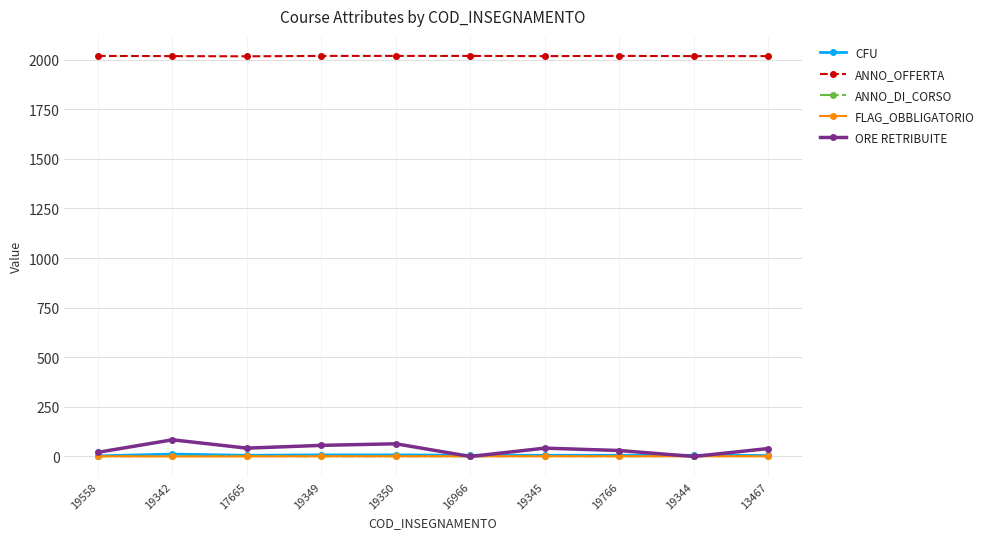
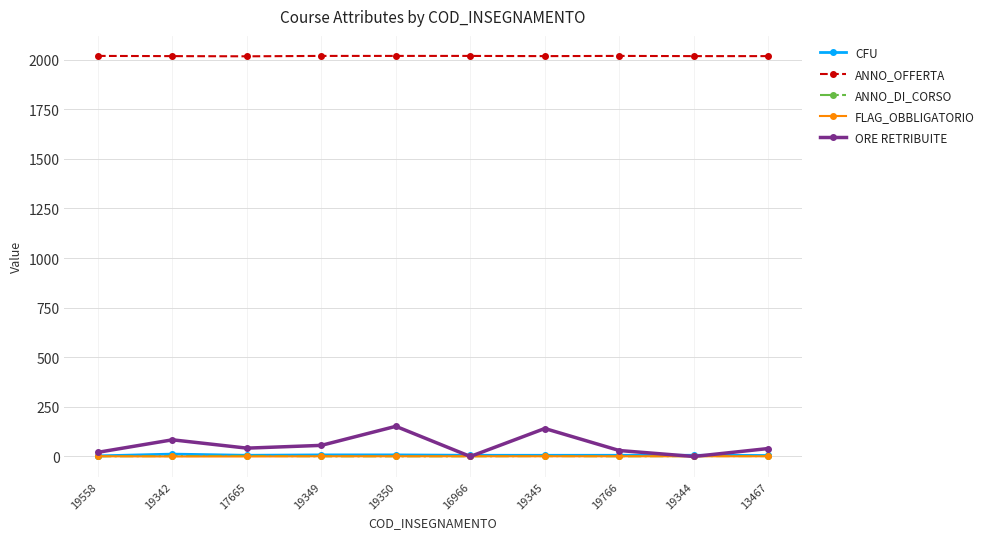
  {
    "ANNO_OFFERTA": {
      "19558": 2020,
      "19342": 2020,
      "17665": 2020,
      "19349": 2020,
      "19350": 2020,
      "16966": 2020,
      "19345": 2020,
      "19766": 2020,
      "19344": 2020,
      "13467": 2020
    },
    "ORE RETRIBUITE": {
      "19558": 20,
      "19342": 80,
      "17665": 40,
      "19349": 60,
-     "19350": 60,
-     "19345": 40,
+     "19350": 150,
+     "19345": 140,
      "19766": 30,
      "13467": 40
    }
  }
